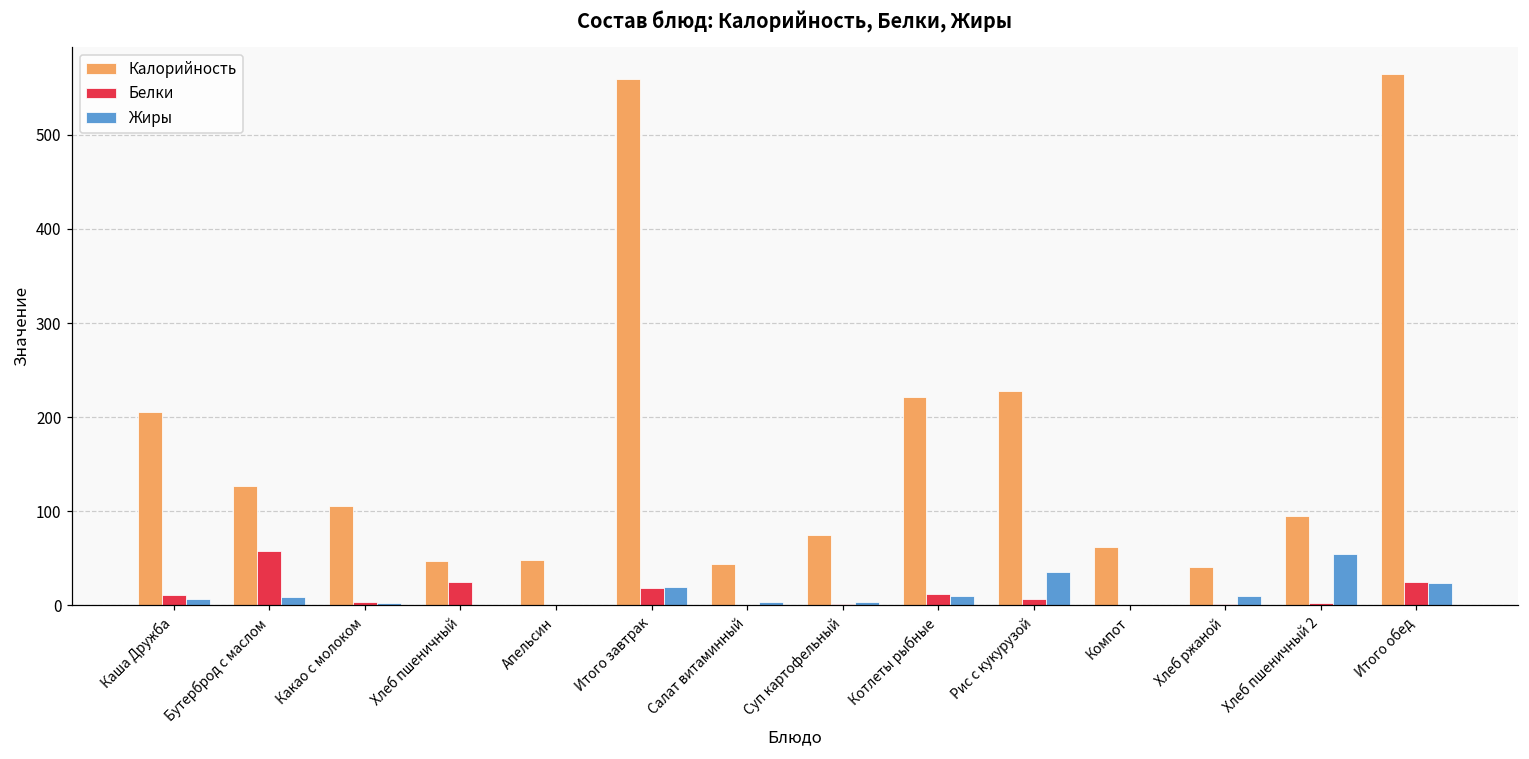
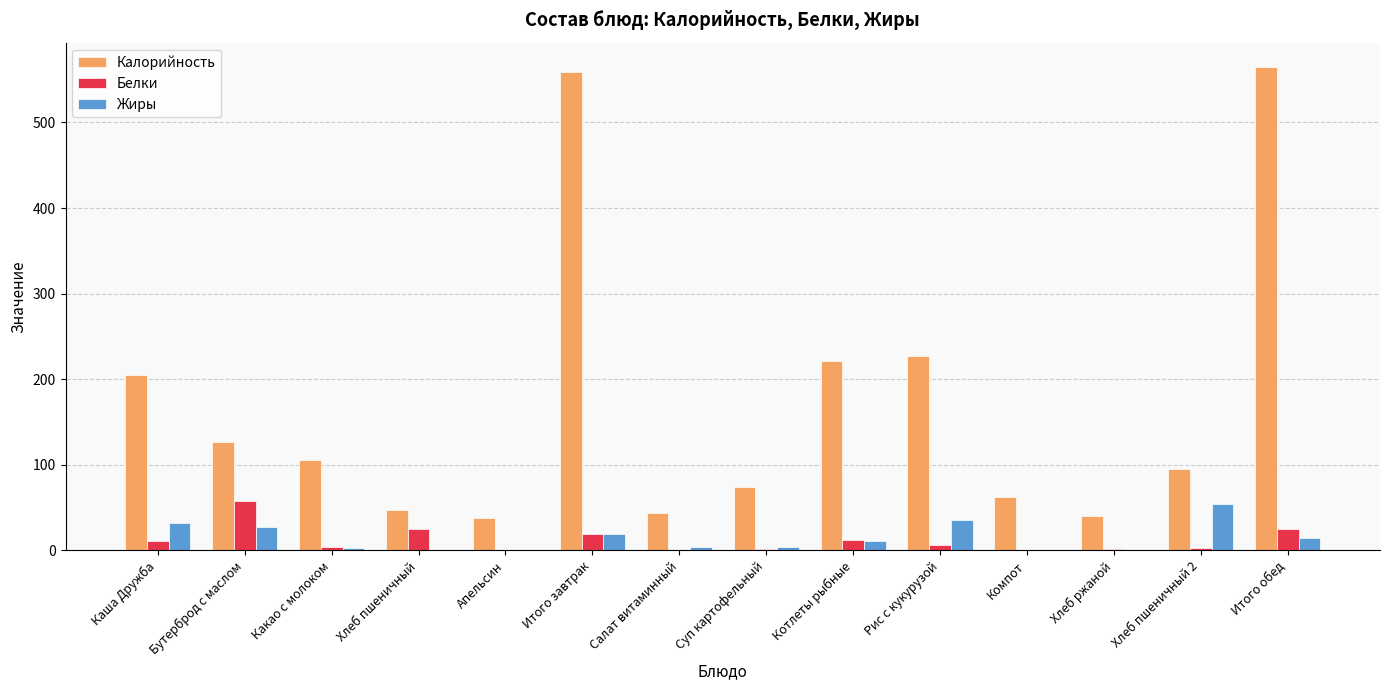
  {
    "Калорийность": {
      "Каша Дружба": 210,
      "Бутерброд с маслом": 130,
      "Какао с молоком": 110,
      "Хлеб пшеничный": 50,
-     "Апельсин": 50,
+     "Апельсин": 40,
      "Итого завтрак": 560,
      "Салат витаминный": 40,
      "Суп картофельный": 70,
      "Котлеты рыбные": 220,
      "Рис с кукурузой": 230,
      "Компот": 60,
      "Хлеб ржаной": 40,
      "Хлеб пшеничный 2": 90,
      "Итого обед": 570
    },
    "Белки": {
      "Каша Дружба": 10,
      "Бутерброд с маслом": 60,
      "Какао с молоком": 0,
      "Хлеб пшеничный": 20,
      "Итого завтрак": 20,
      "Котлеты рыбные": 10,
      "Рис с кукурузой": 10,
      "Компот": 0,
      "Хлеб пшеничный 2": 0,
      "Итого обед": 20
    },
    "Жиры": {
-     "Каша Дружба": 10,
-     "Бутерброд с маслом": 10,
+     "Каша Дружба": 30,
+     "Бутерброд с маслом": 30,
      "Какао с молоком": 0,
      "Итого завтрак": 20,
      "Салат витаминный": 0,
      "Суп картофельный": 0,
      "Котлеты рыбные": 10,
      "Рис с кукурузой": 40,
      "Компот": 0,
-     "Хлеб ржаной": 10,
+     "Хлеб ржаной": 0,
      "Хлеб пшеничный 2": 50,
-     "Итого обед": 20
+     "Итого обед": 10
    }
  }
